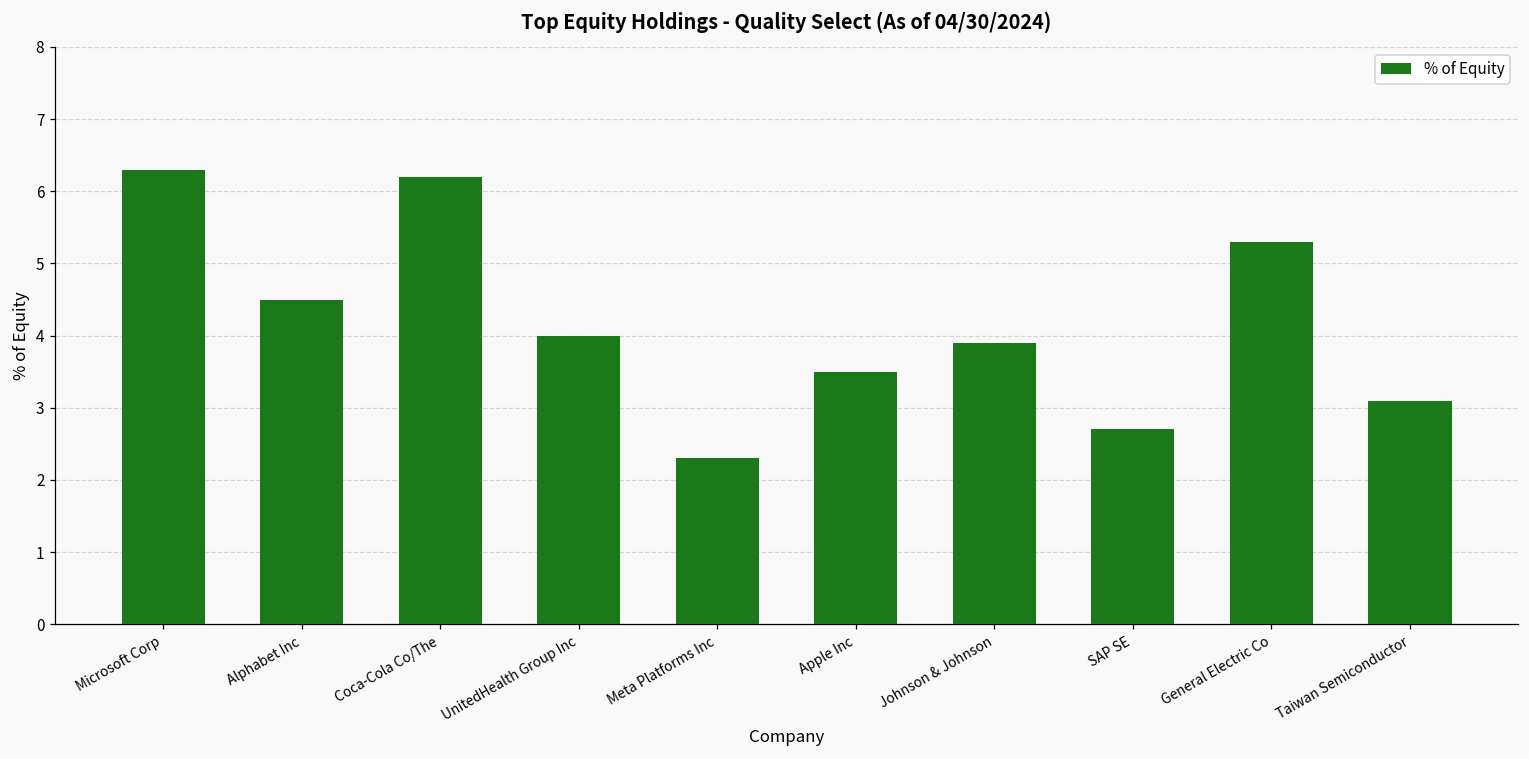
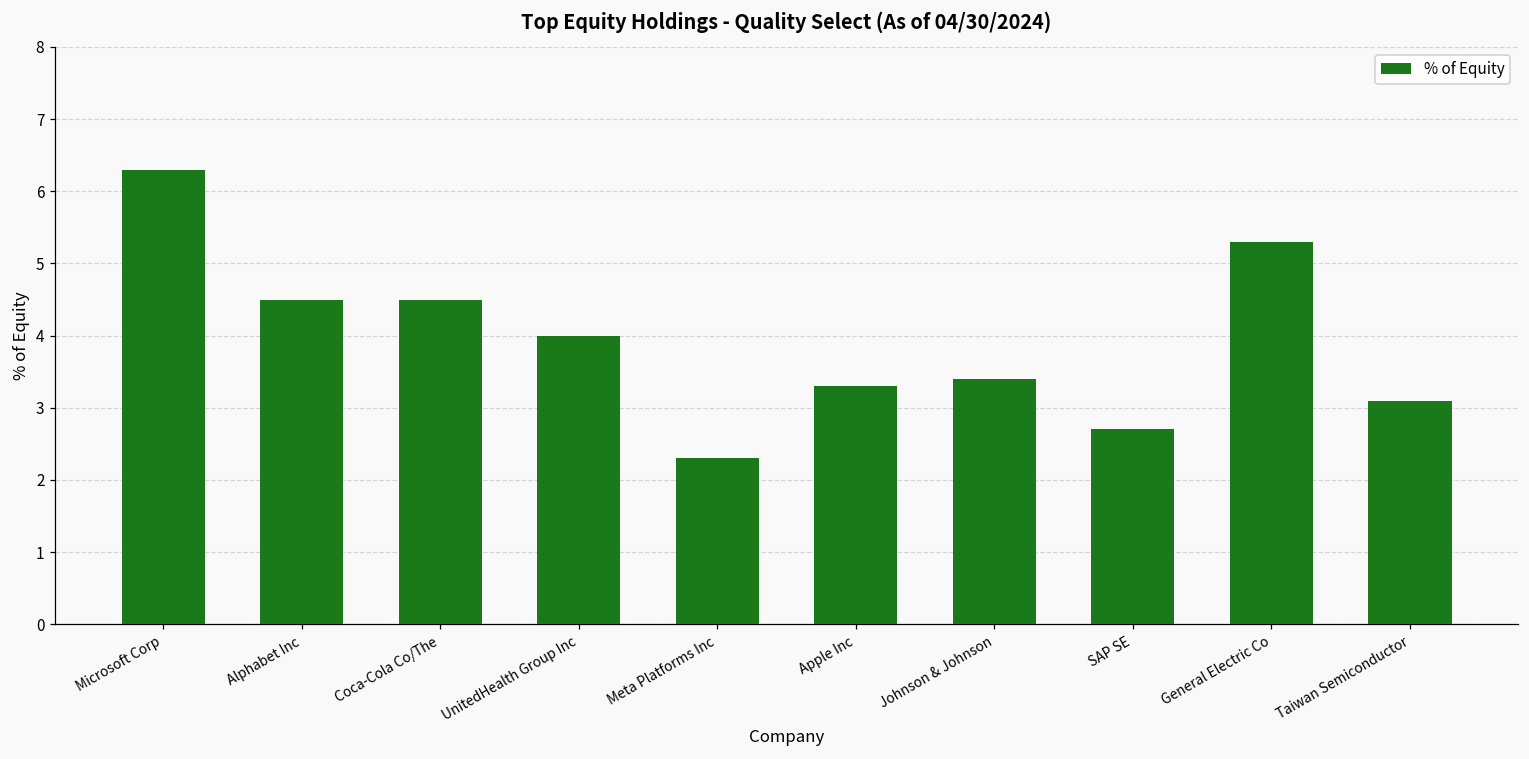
  {
    "Microsoft Corp": 6.3,
    "Alphabet Inc": 4.5,
-   "Coca-Cola Co/The": 6.2,
+   "Coca-Cola Co/The": 4.5,
    "UnitedHealth Group Inc": 4.0,
    "Meta Platforms Inc": 2.3,
-   "Apple Inc": 3.5,
-   "Johnson & Johnson": 3.9,
+   "Apple Inc": 3.3,
+   "Johnson & Johnson": 3.4,
    "SAP SE": 2.7,
    "General Electric Co": 5.3,
    "Taiwan Semiconductor": 3.1
  }
